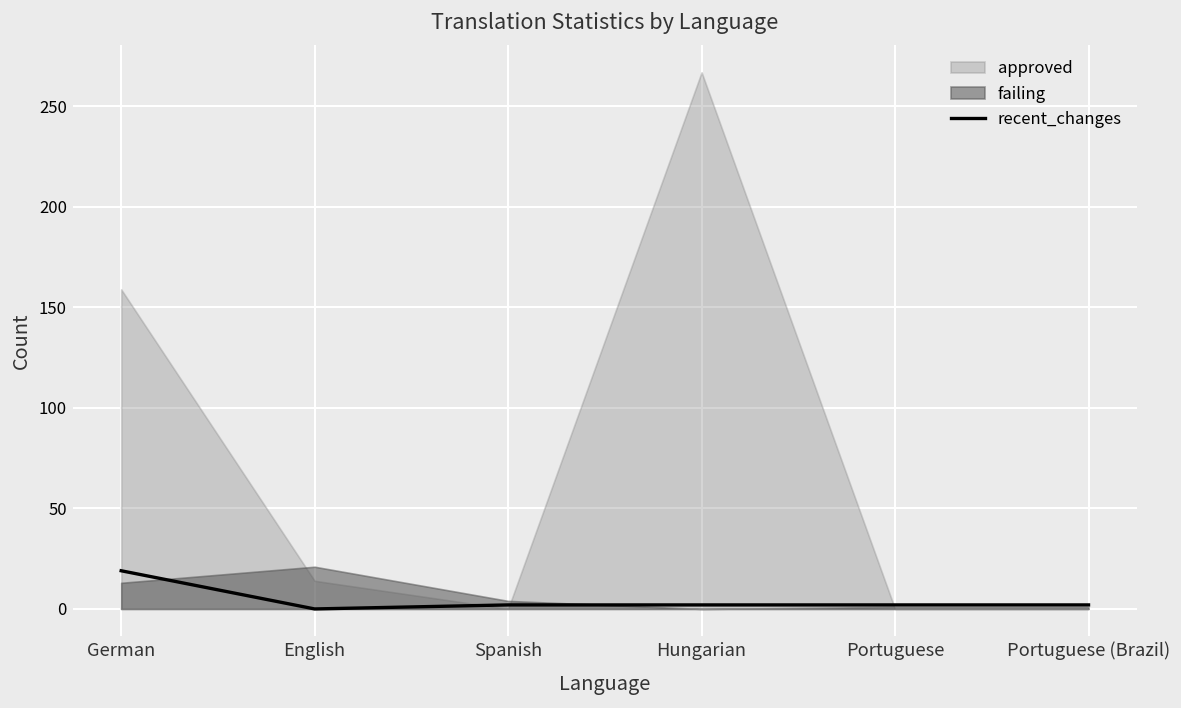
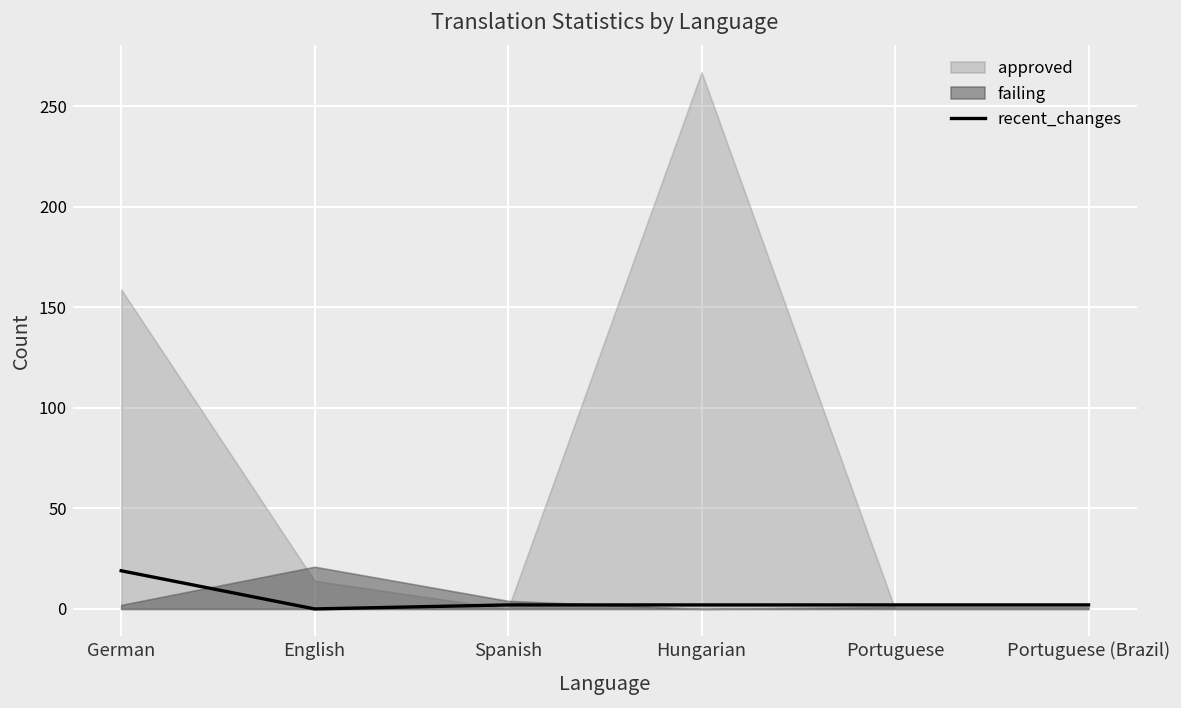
  {
    "recent_changes": {
      "German": 19,
      "English": 0,
      "Spanish": 2,
      "Hungarian": 2
    },
    "approved": {
      "German": 159,
      "English": 14,
      "Spanish": 0,
      "Hungarian": 267
    },
    "failing": {
-     "German": 13,
+     "German": 2,
      "English": 21,
      "Spanish": 4,
      "Hungarian": 0
    }
  }
